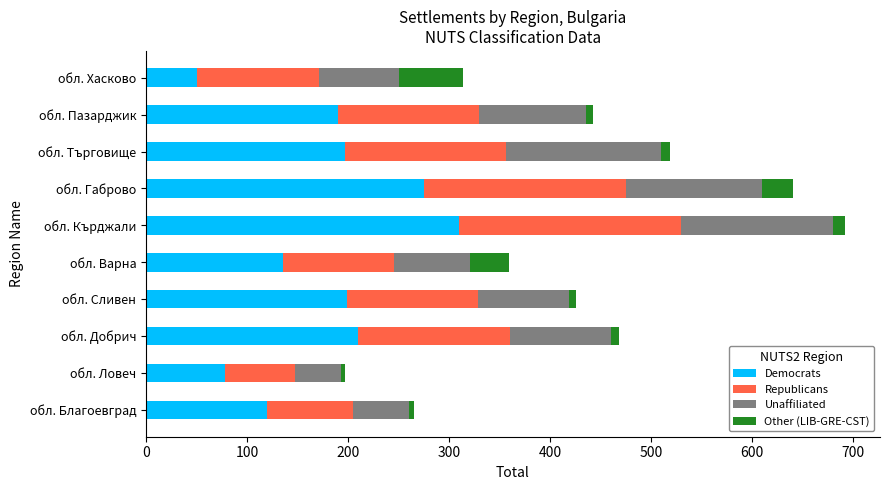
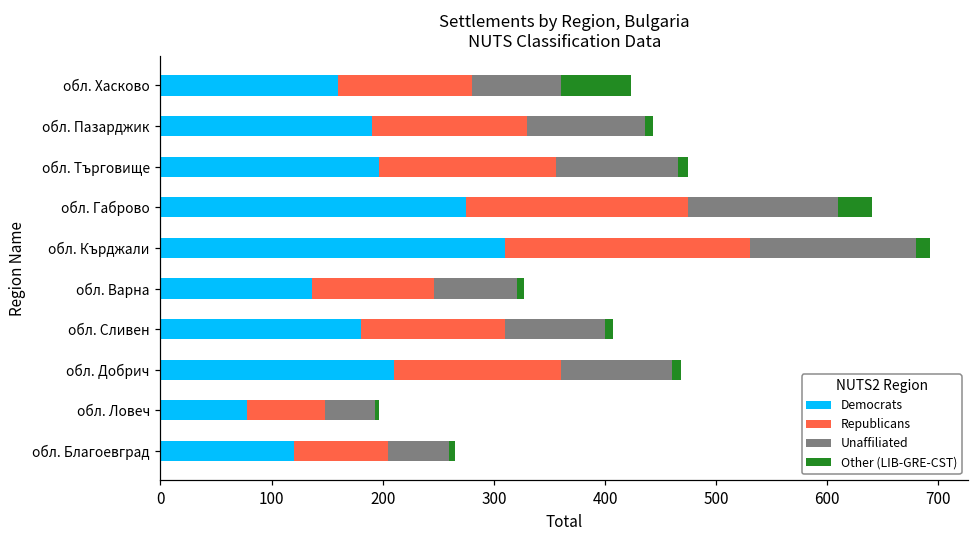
  {
    "Democrats": {
-     "обл. Хасково": 51,
+     "обл. Хасково": 160,
      "обл. Пазарджик": 190,
      "обл. Търговище": 197,
      "обл. Габрово": 275,
      "обл. Кърджали": 310,
      "обл. Варна": 136,
-     "обл. Сливен": 199,
+     "обл. Сливен": 180,
      "обл. Добрич": 210,
      "обл. Ловеч": 78,
      "обл. Благоевград": 120
    },
    "Republicans": {
      "обл. Хасково": 120,
      "обл. Пазарджик": 140,
      "обл. Търговище": 159,
      "обл. Габрово": 200,
      "обл. Кърджали": 220,
      "обл. Варна": 110,
      "обл. Сливен": 130,
      "обл. Добрич": 150,
      "обл. Ловеч": 70,
      "обл. Благоевград": 85
    },
    "Unaffiliated": {
      "обл. Хасково": 80,
      "обл. Пазарджик": 106,
-     "обл. Търговище": 154,
+     "обл. Търговище": 110,
      "обл. Габрово": 135,
      "обл. Кърджали": 150,
      "обл. Варна": 75,
      "обл. Сливен": 90,
      "обл. Добрич": 100,
      "обл. Ловеч": 45,
      "обл. Благоевград": 55
    },
    "Other (LIB-GRE-CST)": {
      "обл. Хасково": 63,
      "обл. Пазарджик": 7,
      "обл. Търговище": 9,
      "обл. Габрово": 30,
      "обл. Кърджали": 12,
-     "обл. Варна": 38,
+     "обл. Варна": 6,
      "обл. Сливен": 7,
      "обл. Добрич": 8,
      "обл. Ловеч": 4,
      "обл. Благоевград": 5
    }
  }
